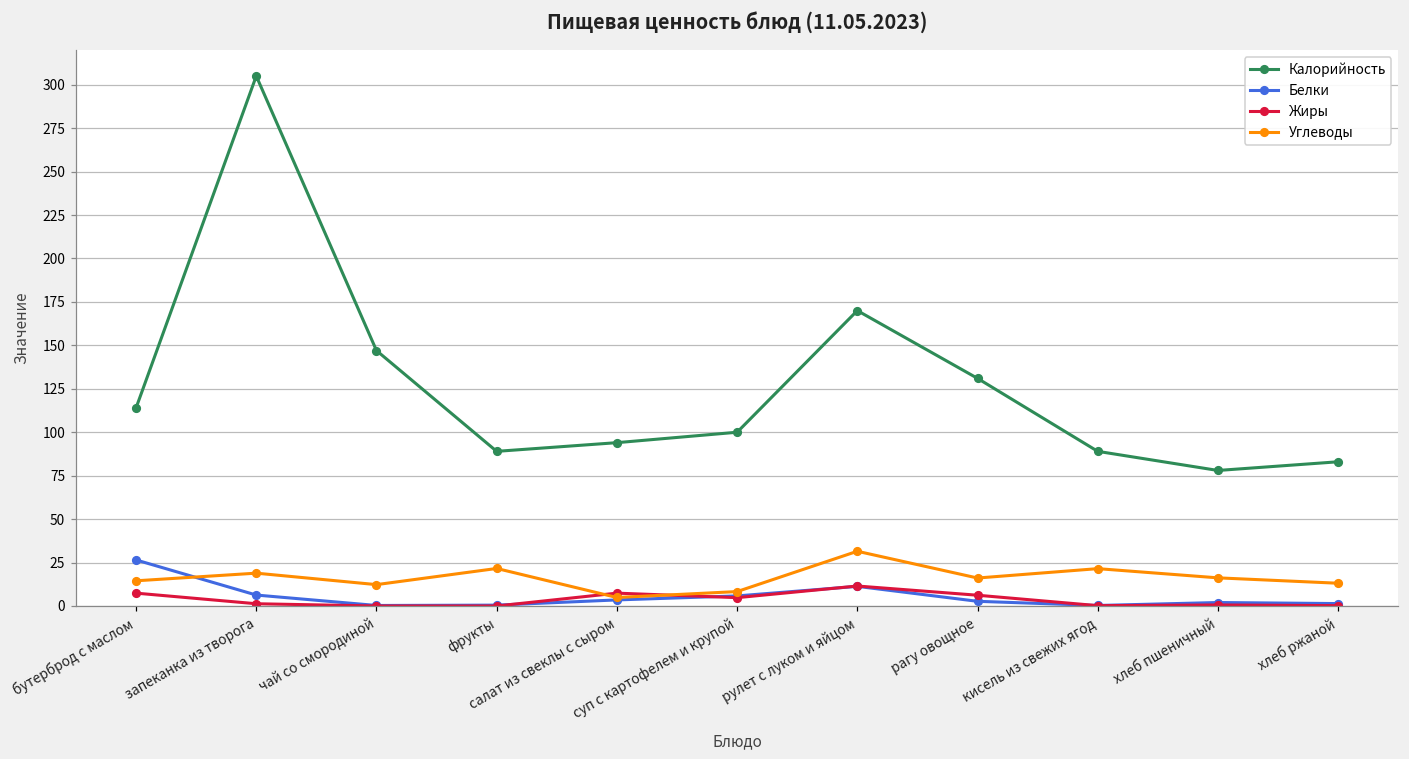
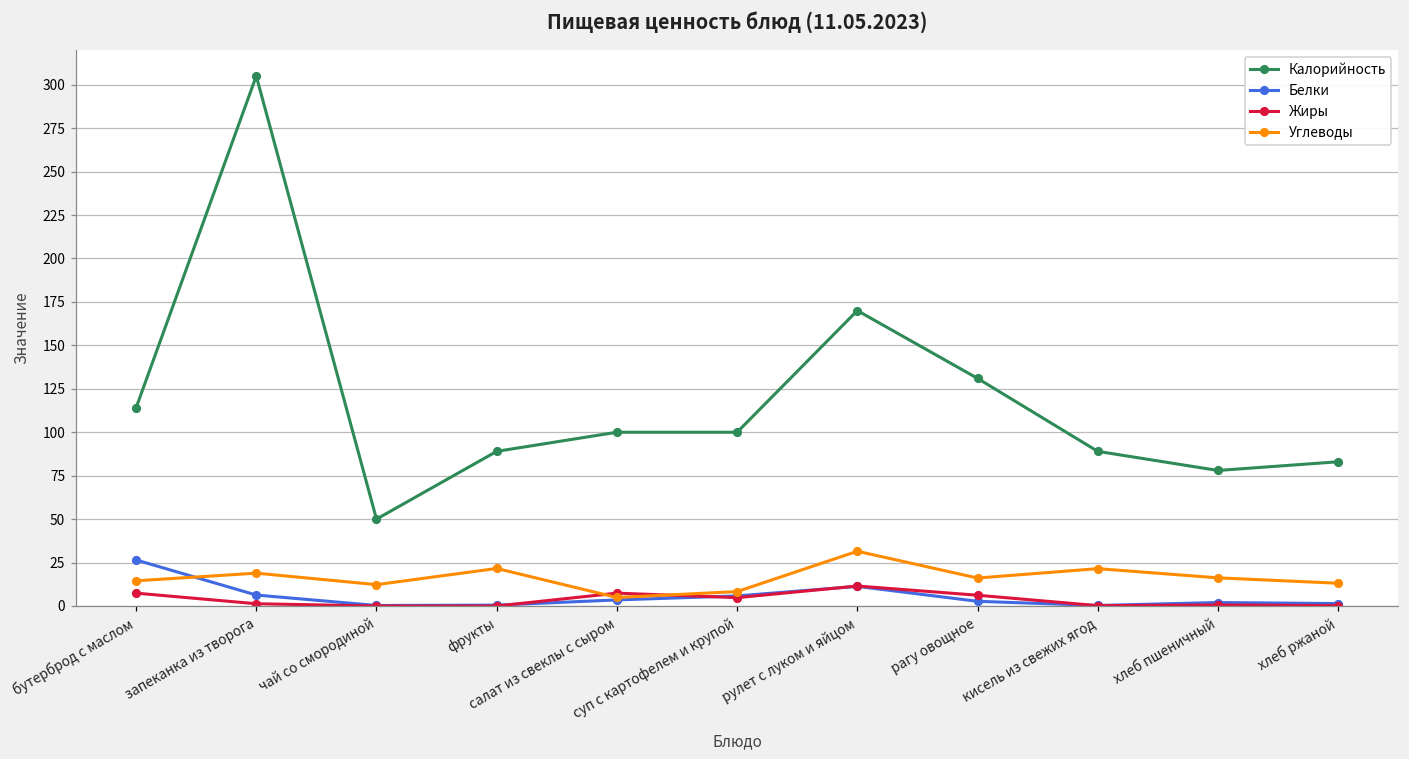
  {
    "Калорийность": {
      "бутерброд с маслом": 114,
      "запеканка из творога": 305,
-     "чай со смородиной": 147,
+     "чай со смородиной": 50,
      "фрукты": 89,
-     "салат из свеклы с сыром": 94,
+     "салат из свеклы с сыром": 100,
      "суп с картофелем и крупой": 100,
      "рулет с луком и яйцом": 170,
      "рагу овощное": 131,
      "кисель из свежих ягод": 89,
      "хлеб пшеничный": 78,
      "хлеб ржаной": 83
    },
    "Белки": {
      "бутерброд с маслом": 27,
      "запеканка из творога": 6,
      "рагу овощное": 3
    },
    "Жиры": {
      "бутерброд с маслом": 7,
      "запеканка из творога": 1,
      "салат из свеклы с сыром": 7,
      "рагу овощное": 6
    },
    "Углеводы": {
      "бутерброд с маслом": 15,
      "запеканка из творога": 19,
      "чай со смородиной": 12,
      "фрукты": 22,
      "суп с картофелем и крупой": 8,
      "рулет с луком и яйцом": 32,
      "рагу овощное": 16,
      "кисель из свежих ягод": 22,
      "хлеб пшеничный": 16,
      "хлеб ржаной": 13
    }
  }
